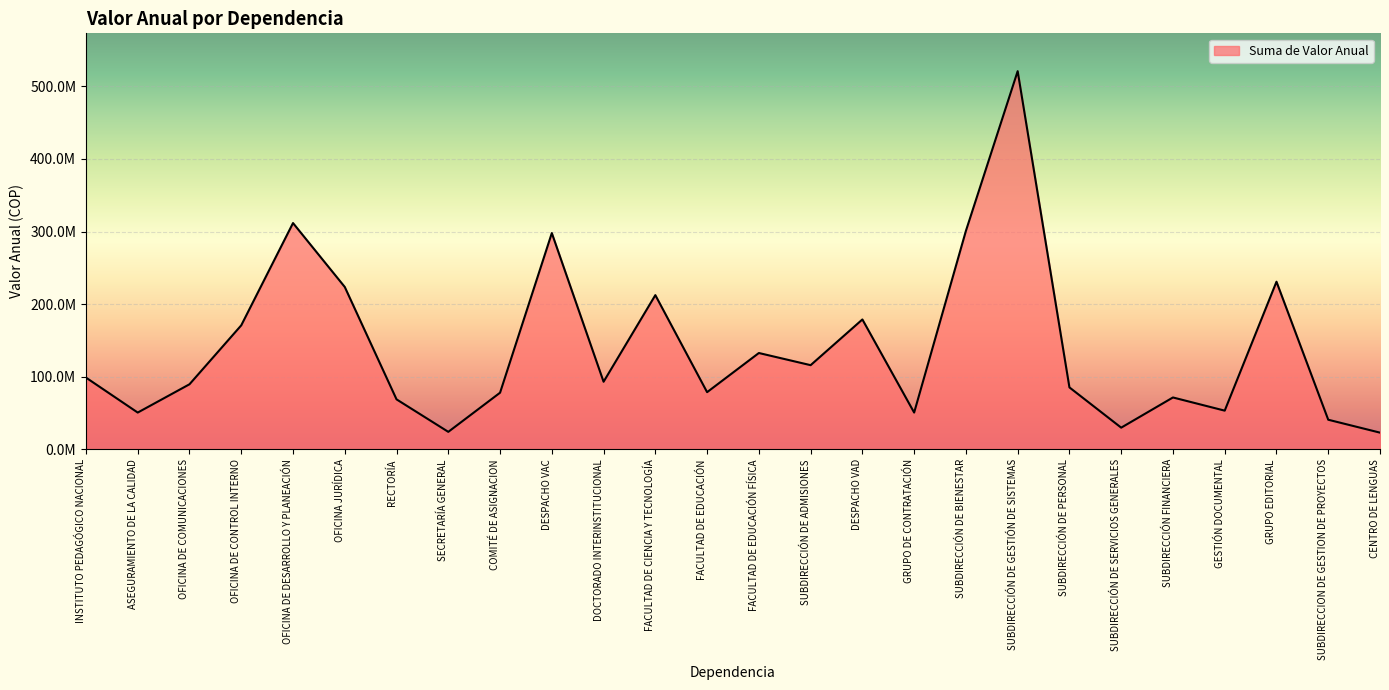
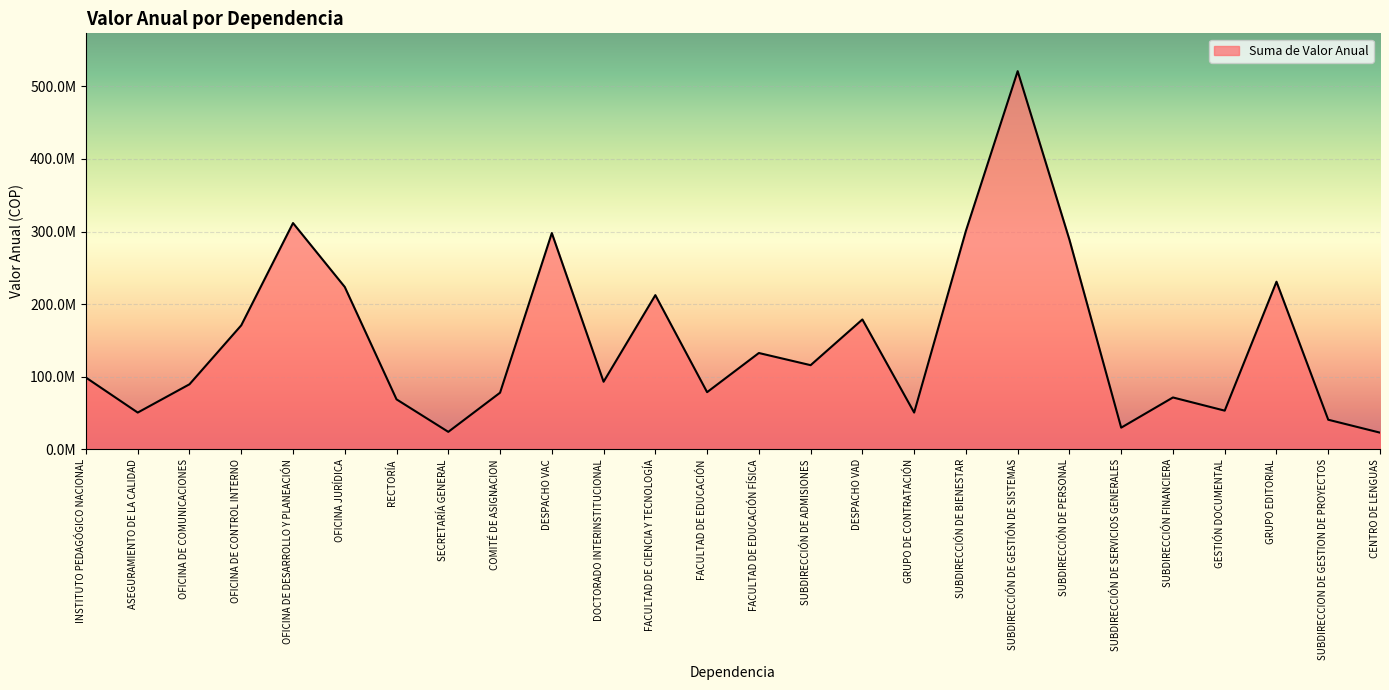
  {
    "INSTITUTO PEDAGÓGICO NACIONAL": 100000000,
    "ASEGURAMIENTO DE LA CALIDAD": 50000000,
    "OFICINA DE COMUNICACIONES": 90000000,
    "OFICINA DE CONTROL INTERNO": 170000000,
    "OFICINA DE DESARROLLO Y PLANEACIÓN": 310000000,
    "OFICINA JURÍDICA": 220000000,
    "RECTORÍA": 70000000,
    "SECRETARÍA GENERAL": 20000000,
    "COMITÉ DE ASIGNACION": 80000000,
    "DESPACHO VAC": 300000000,
    "DOCTORADO INTERINSTITUCIONAL": 90000000,
    "FACULTAD DE CIENCIA Y TECNOLOGÍA": 210000000,
    "FACULTAD DE EDUCACIÓN": 80000000,
    "FACULTAD DE EDUCACIÓN FÍSICA": 130000000,
    "SUBDIRECCIÓN DE ADMISIONES": 120000000,
    "DESPACHO VAD": 180000000,
    "GRUPO DE CONTRATACIÓN": 50000000,
    "SUBDIRECCIÓN DE BIENESTAR": 300000000,
    "SUBDIRECCIÓN DE GESTIÓN DE SISTEMAS": 520000000,
-   "SUBDIRECCIÓN DE PERSONAL": 90000000,
+   "SUBDIRECCIÓN DE PERSONAL": 290000000,
    "SUBDIRECCIÓN DE SERVICIOS GENERALES": 30000000,
    "SUBDIRECCIÓN FINANCIERA": 70000000,
    "GESTIÓN DOCUMENTAL": 50000000,
    "GRUPO EDITORIAL": 230000000,
    "SUBDIRECCION DE GESTION DE PROYECTOS": 40000000,
    "CENTRO DE LENGUAS": 20000000
  }
